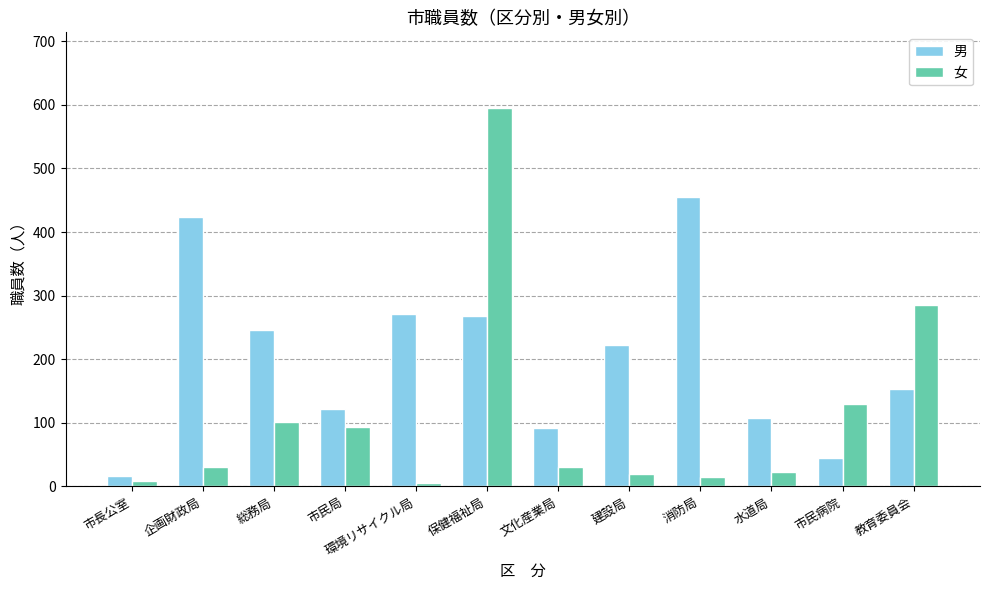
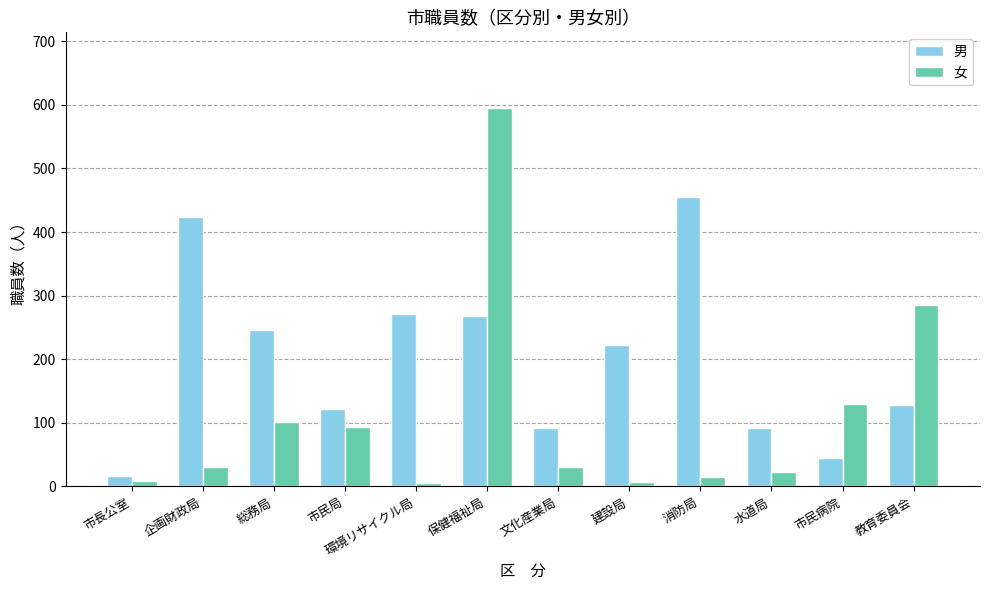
  {
    "男": {
      "市長公室": 20,
      "企画財政局": 420,
      "総務局": 250,
      "市民局": 120,
      "環境リサイクル局": 270,
      "保健福祉局": 270,
      "文化産業局": 90,
      "建設局": 220,
      "消防局": 460,
-     "水道局": 110,
+     "水道局": 90,
      "市民病院": 50,
-     "教育委員会": 150
+     "教育委員会": 130
    },
    "女": {
      "市長公室": 10,
      "企画財政局": 30,
      "総務局": 100,
      "市民局": 90,
      "環境リサイクル局": 10,
      "保健福祉局": 600,
      "文化産業局": 30,
-     "建設局": 20,
+     "建設局": 10,
      "消防局": 20,
      "水道局": 20,
      "市民病院": 130,
      "教育委員会": 290
    }
  }
